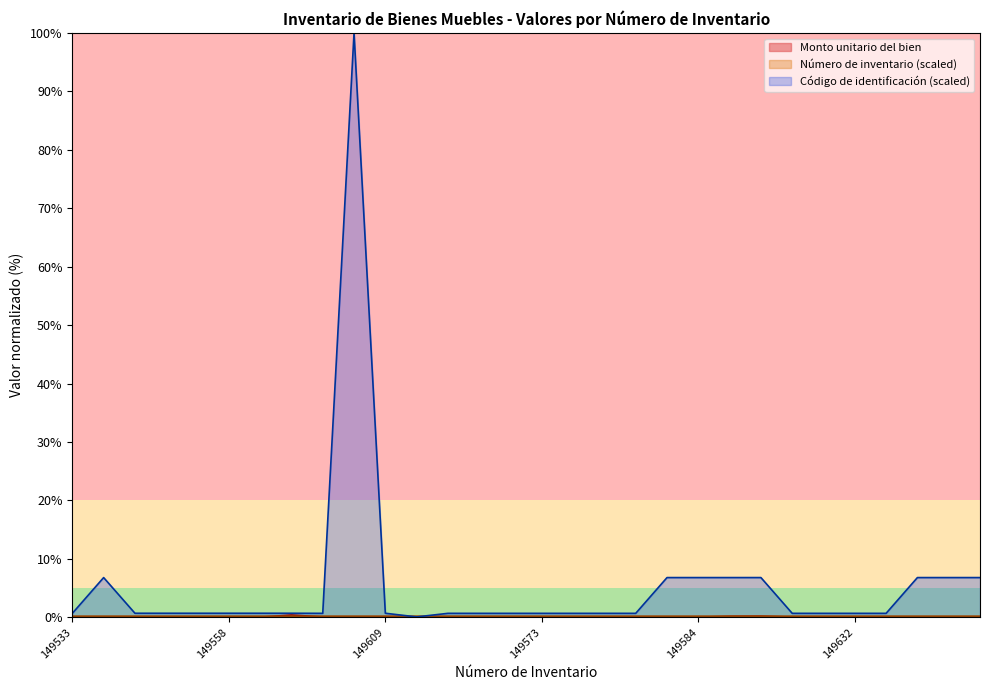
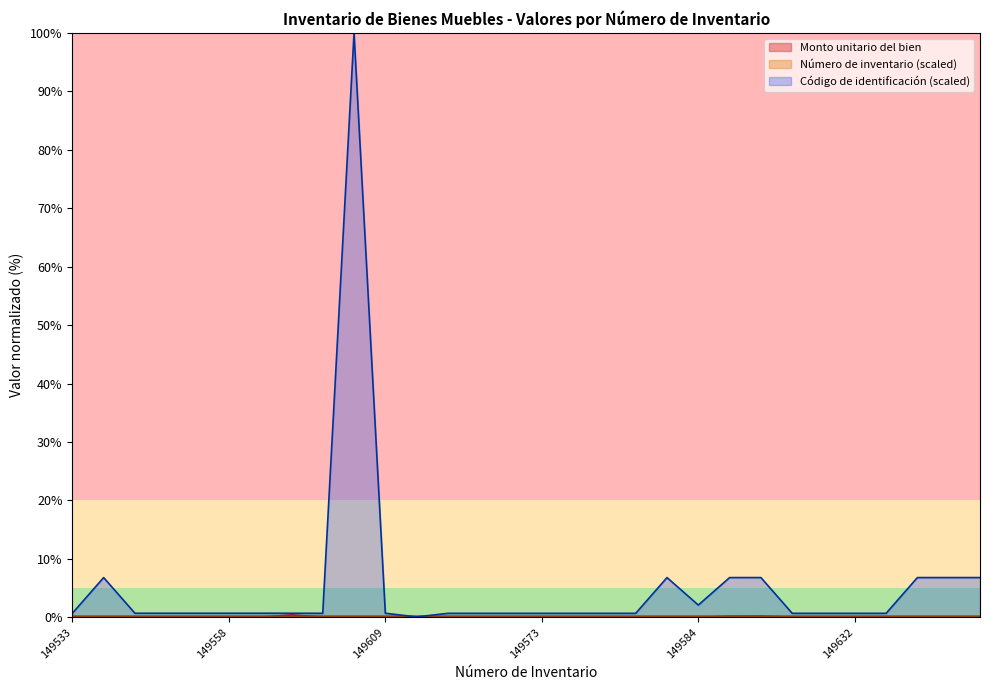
  {
    "Código de identificación (scaled)": {
      "149533": "1%",
      "149558": "1%",
      "149609": "1%",
      "149573": "1%",
-     "149584": "7%",
+     "149584": "2%",
      "149632": "1%"
    }
  }
